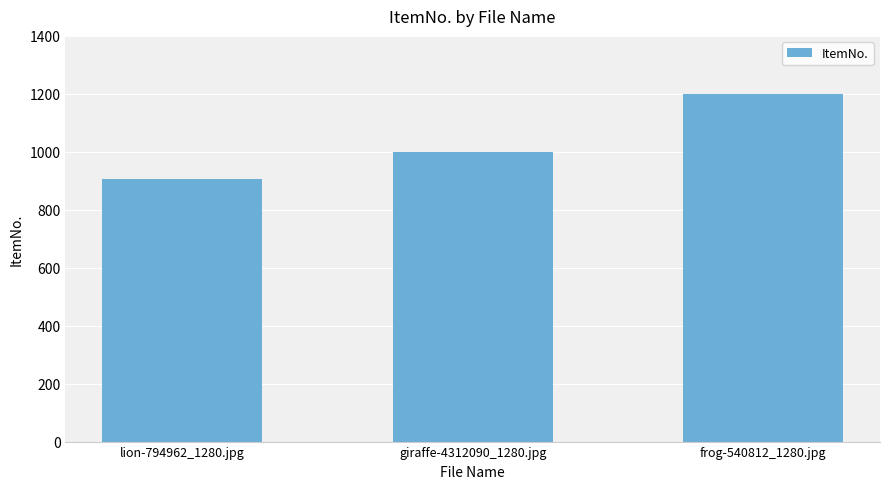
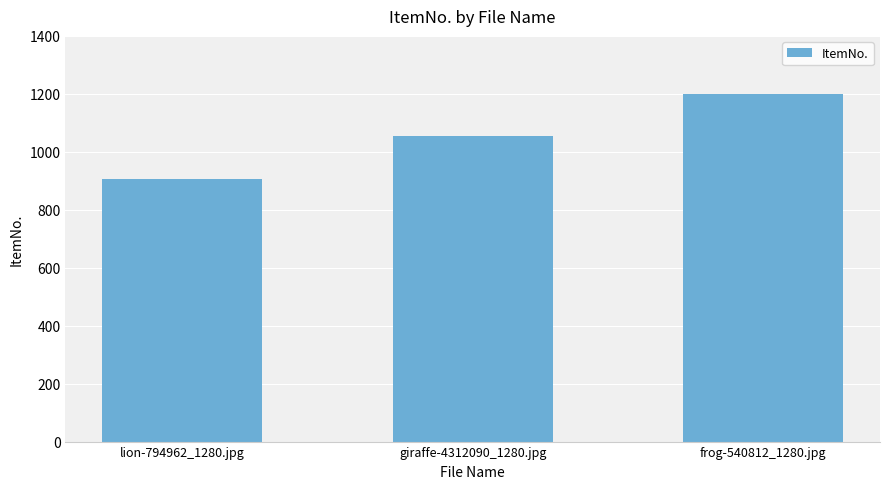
  {
    "lion-794962_1280.jpg": 910,
-   "giraffe-4312090_1280.jpg": 1000,
+   "giraffe-4312090_1280.jpg": 1060,
    "frog-540812_1280.jpg": 1200
  }
